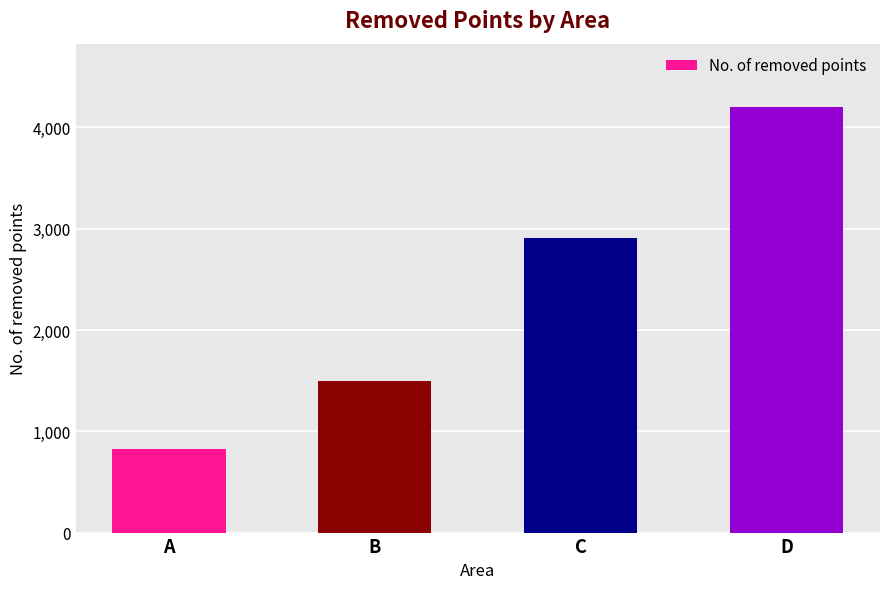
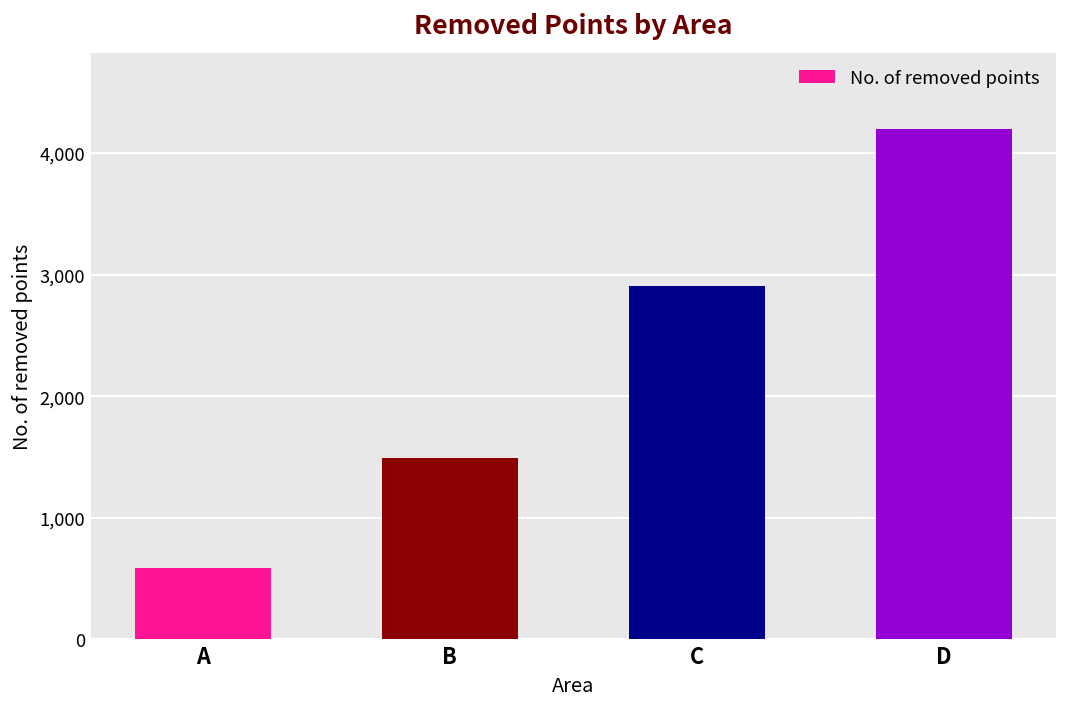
  {
-   "A": "820",
+   "A": "590",
    "B": "1,500",
    "C": "2,910",
    "D": "4,200"
  }
